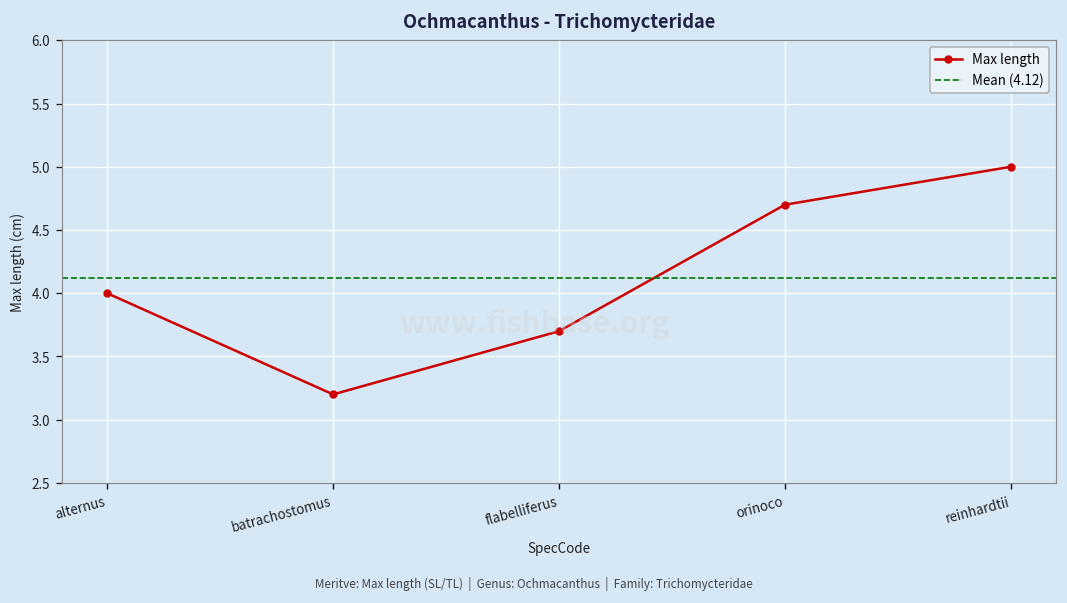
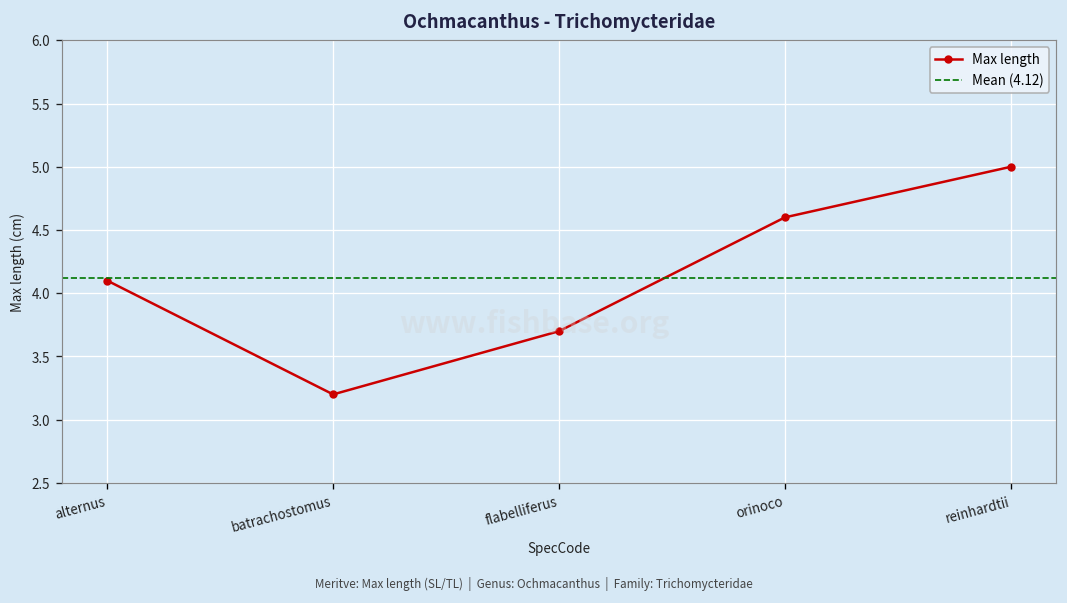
  {
-   "alternus": 4.0,
+   "alternus": 4.1,
    "batrachostomus": 3.2,
    "flabelliferus": 3.7,
-   "orinoco": 4.7,
+   "orinoco": 4.6,
    "reinhardtii": 5.0
  }
